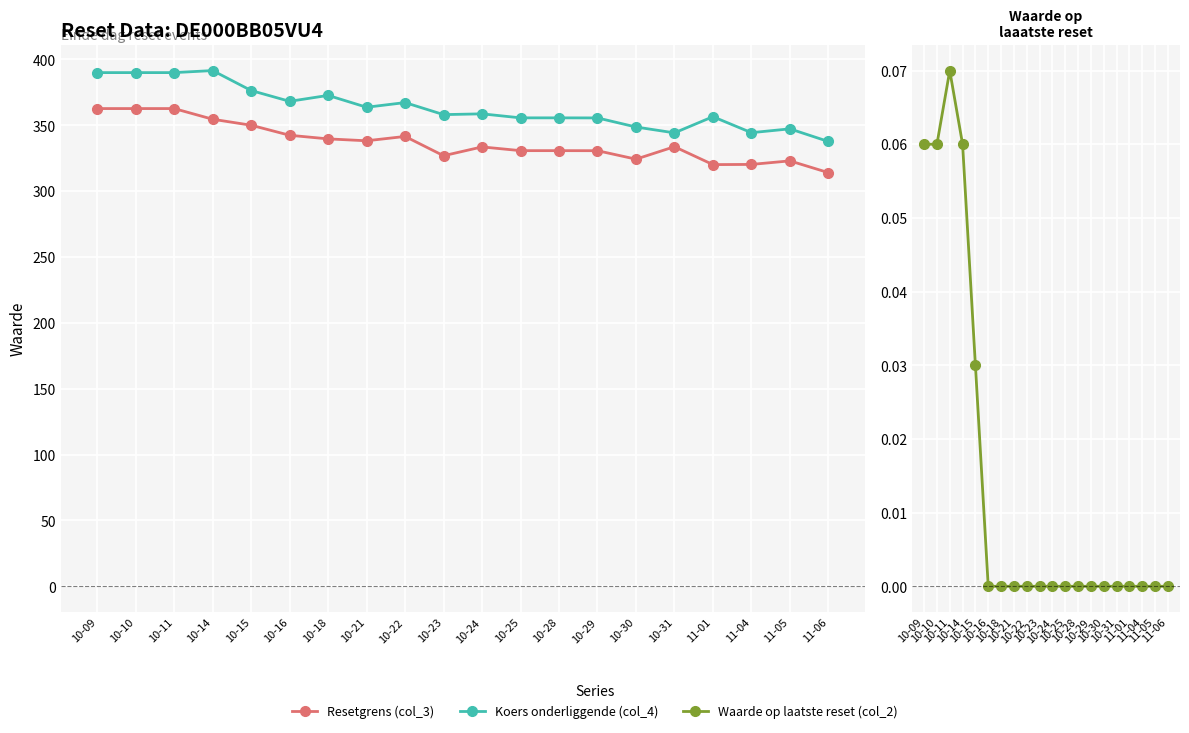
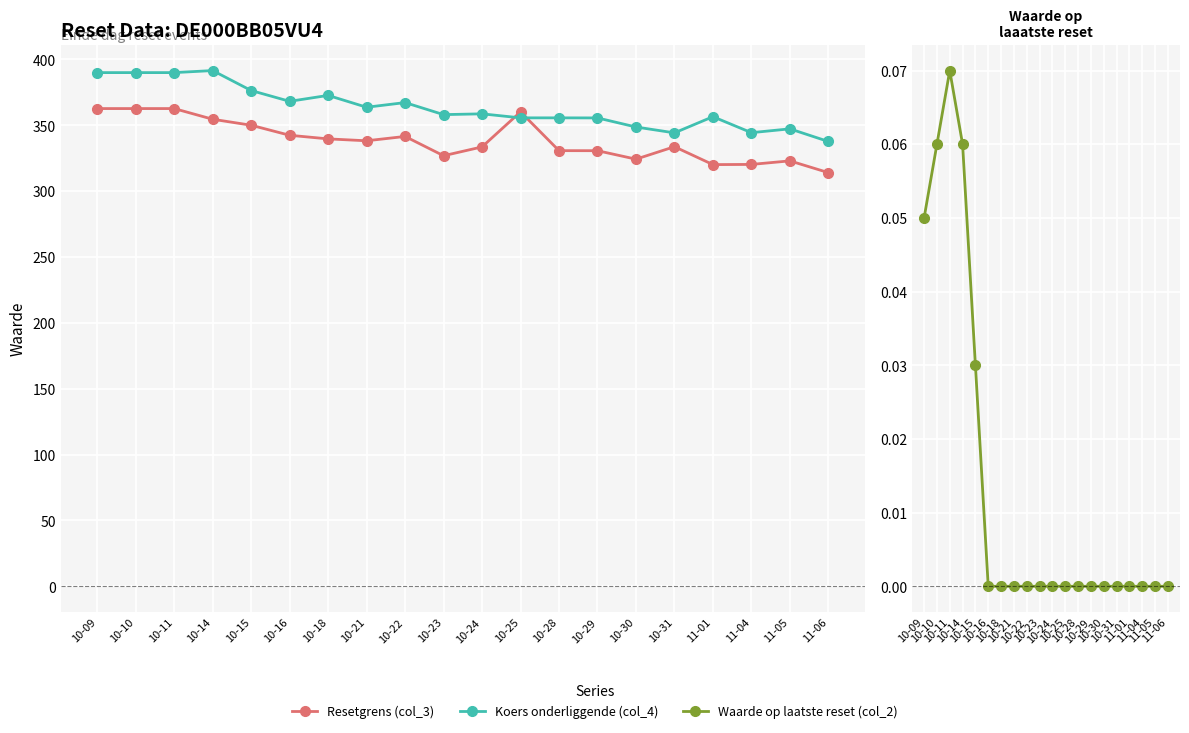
  {
    "Reset Data: DE000BB05VU4": {
      "Resetgrens (col_3)": {
        "10-09": 363,
        "10-10": 363,
        "10-11": 363,
        "10-14": 355,
        "10-15": 350,
        "10-16": 342,
        "10-18": 340,
        "10-21": 338,
        "10-22": 342,
        "10-23": 327,
        "10-24": 334,
-       "10-25": 331,
+       "10-25": 360,
        "10-28": 331,
        "10-29": 331,
        "10-30": 324,
        "10-31": 334,
        "11-01": 320,
        "11-04": 320,
        "11-05": 323,
        "11-06": 314
      },
      "Koers onderliggende (col_4)": {
        "10-09": 390,
        "10-10": 390,
        "10-11": 390,
        "10-14": 392,
        "10-15": 376,
        "10-16": 368,
        "10-18": 373,
        "10-21": 364,
        "10-22": 367,
        "10-23": 358,
        "10-24": 359,
        "10-25": 356,
        "10-28": 356,
        "10-29": 356,
        "10-30": 349,
        "10-31": 344,
        "11-01": 357,
        "11-04": 344,
        "11-05": 347,
        "11-06": 338
      }
    },
    "Waarde op laaatste reset": {
-     "10-09": 0.06,
+     "10-09": 0.05,
      "10-10": 0.06,
      "10-11": 0.07,
      "10-14": 0.06,
      "10-15": 0.03,
      "10-16": 0.00,
      "10-18": 0.00,
      "10-21": 0.00,
      "10-22": 0.00,
      "10-23": 0.00,
      "10-24": 0.00,
      "10-25": 0.00,
      "10-28": 0.00,
      "10-29": 0.00,
      "10-30": 0.00,
      "10-31": 0.00,
      "11-01": 0.00,
      "11-04": 0.00,
      "11-05": 0.00,
      "11-06": 0.00
    }
  }
